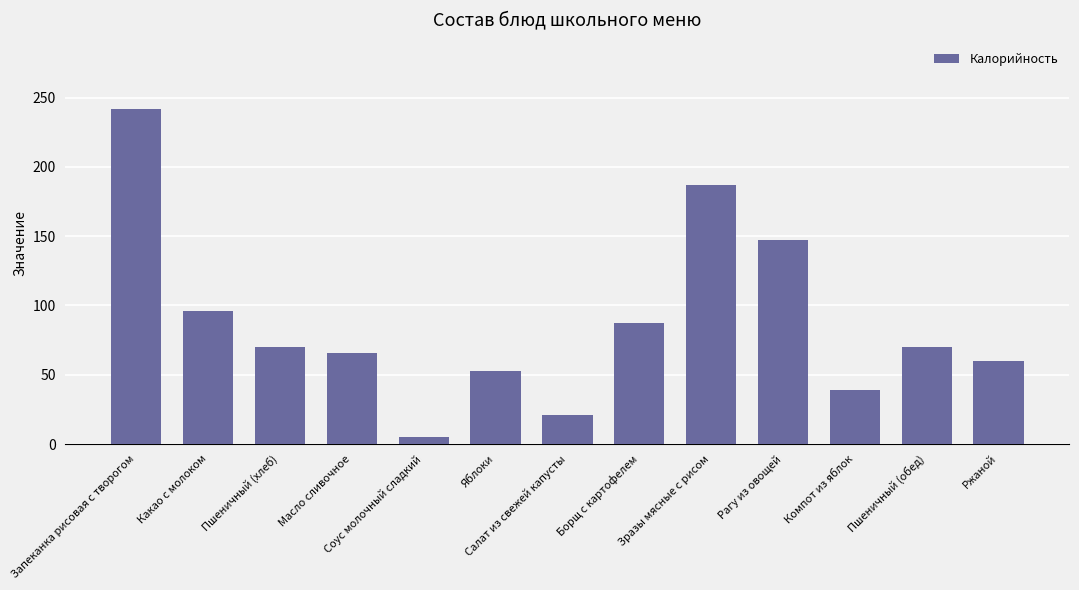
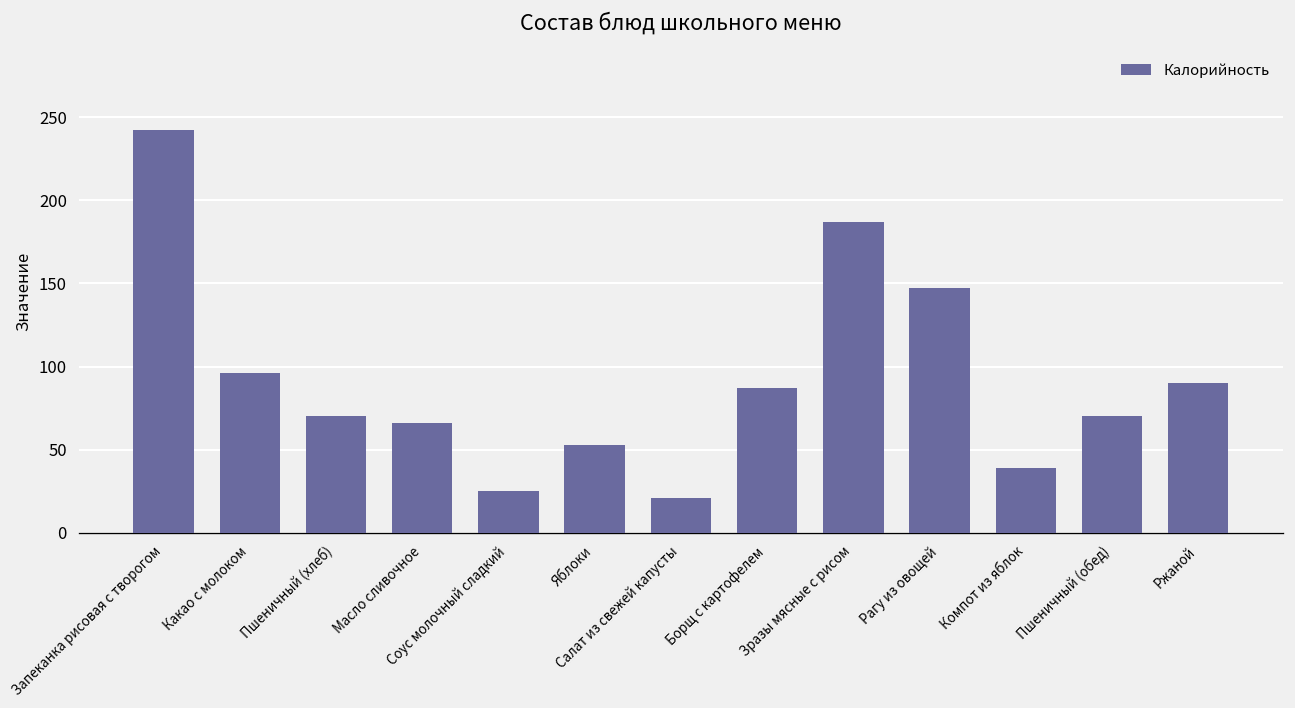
  {
    "Запеканка рисовая с творогом": 242,
    "Какао с молоком": 96,
    "Пшеничный (хлеб)": 70,
    "Масло сливочное": 66,
-   "Соус молочный сладкий": 5,
+   "Соус молочный сладкий": 25,
    "Яблоки": 53,
    "Салат из свежей капусты": 21,
    "Борщ с картофелем": 87,
    "Зразы мясные с рисом": 187,
    "Рагу из овощей": 147,
    "Компот из яблок": 39,
    "Пшеничный (обед)": 70,
-   "Ржаной": 60
+   "Ржаной": 90
  }
